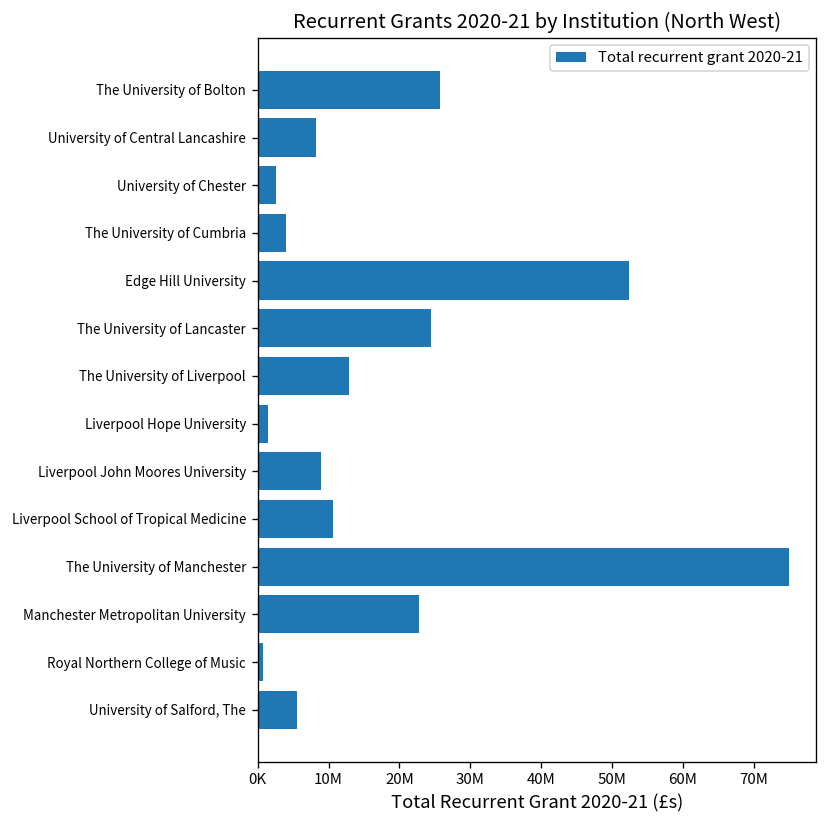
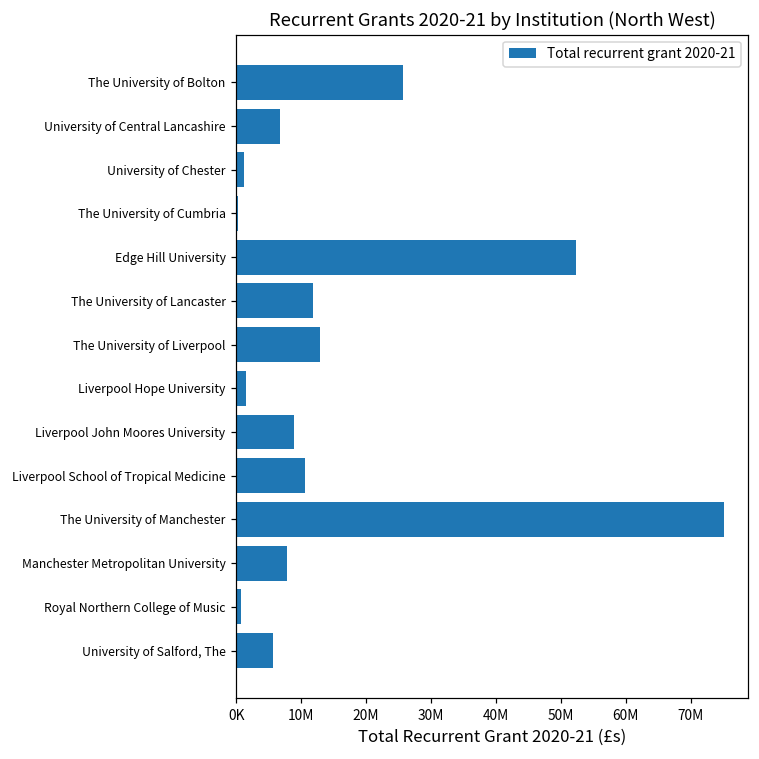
  {
    "The University of Bolton": 26000000,
-   "University of Central Lancashire": 8000000,
-   "University of Chester": 3000000,
-   "The University of Cumbria": 4000000,
+   "University of Central Lancashire": 7000000,
+   "University of Chester": 1000000,
+   "The University of Cumbria": 0,
    "Edge Hill University": 52000000,
-   "The University of Lancaster": 24000000,
+   "The University of Lancaster": 12000000,
    "The University of Liverpool": 13000000,
    "Liverpool Hope University": 1000000,
    "Liverpool John Moores University": 9000000,
    "Liverpool School of Tropical Medicine": 11000000,
    "The University of Manchester": 75000000,
-   "Manchester Metropolitan University": 23000000,
+   "Manchester Metropolitan University": 8000000,
    "Royal Northern College of Music": 1000000,
    "University of Salford, The": 6000000
  }
